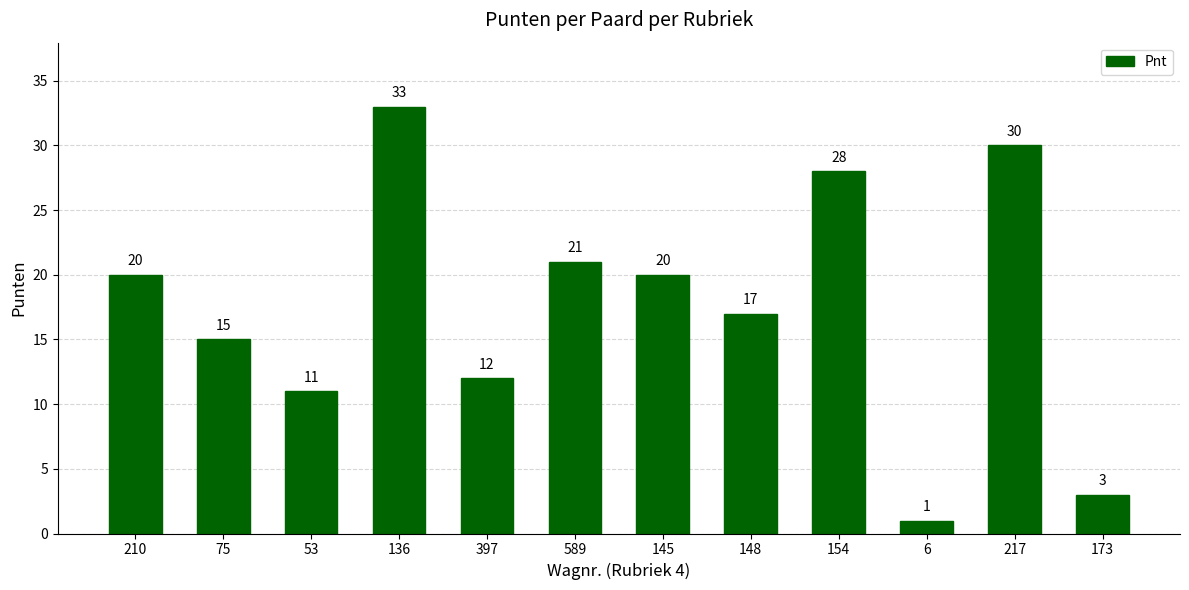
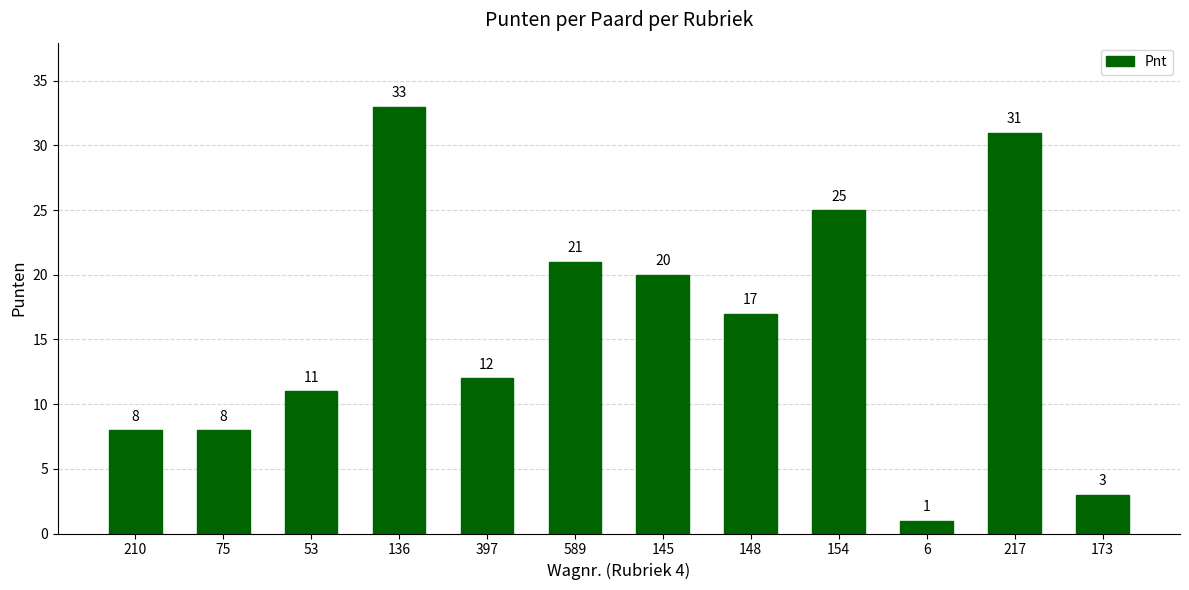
  {
-   "210": 20,
-   "75": 15,
+   "210": 8,
+   "75": 8,
    "53": 11,
    "136": 33,
    "397": 12,
    "589": 21,
    "145": 20,
    "148": 17,
-   "154": 28,
+   "154": 25,
    "6": 1,
-   "217": 30,
+   "217": 31,
    "173": 3
  }
